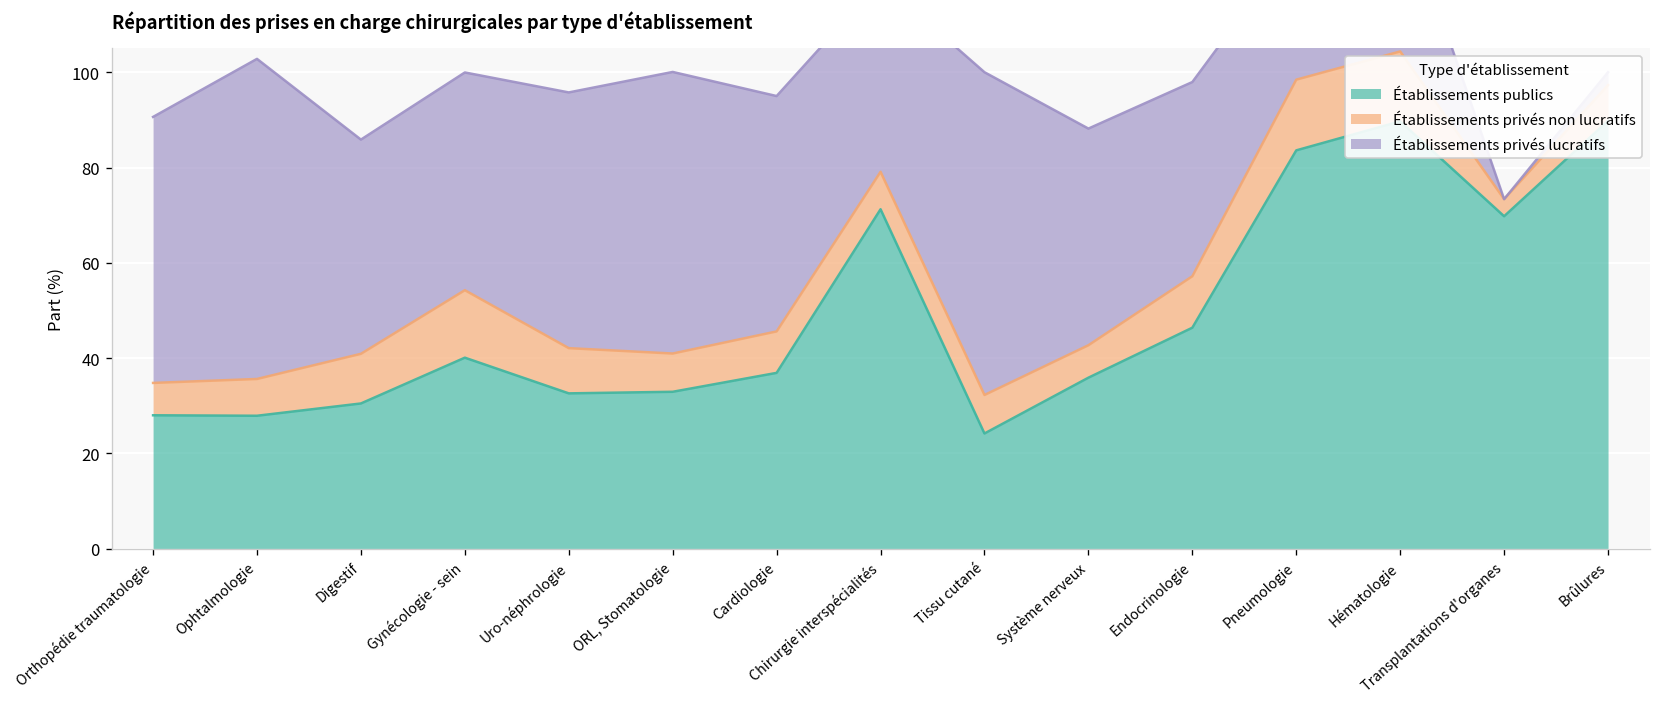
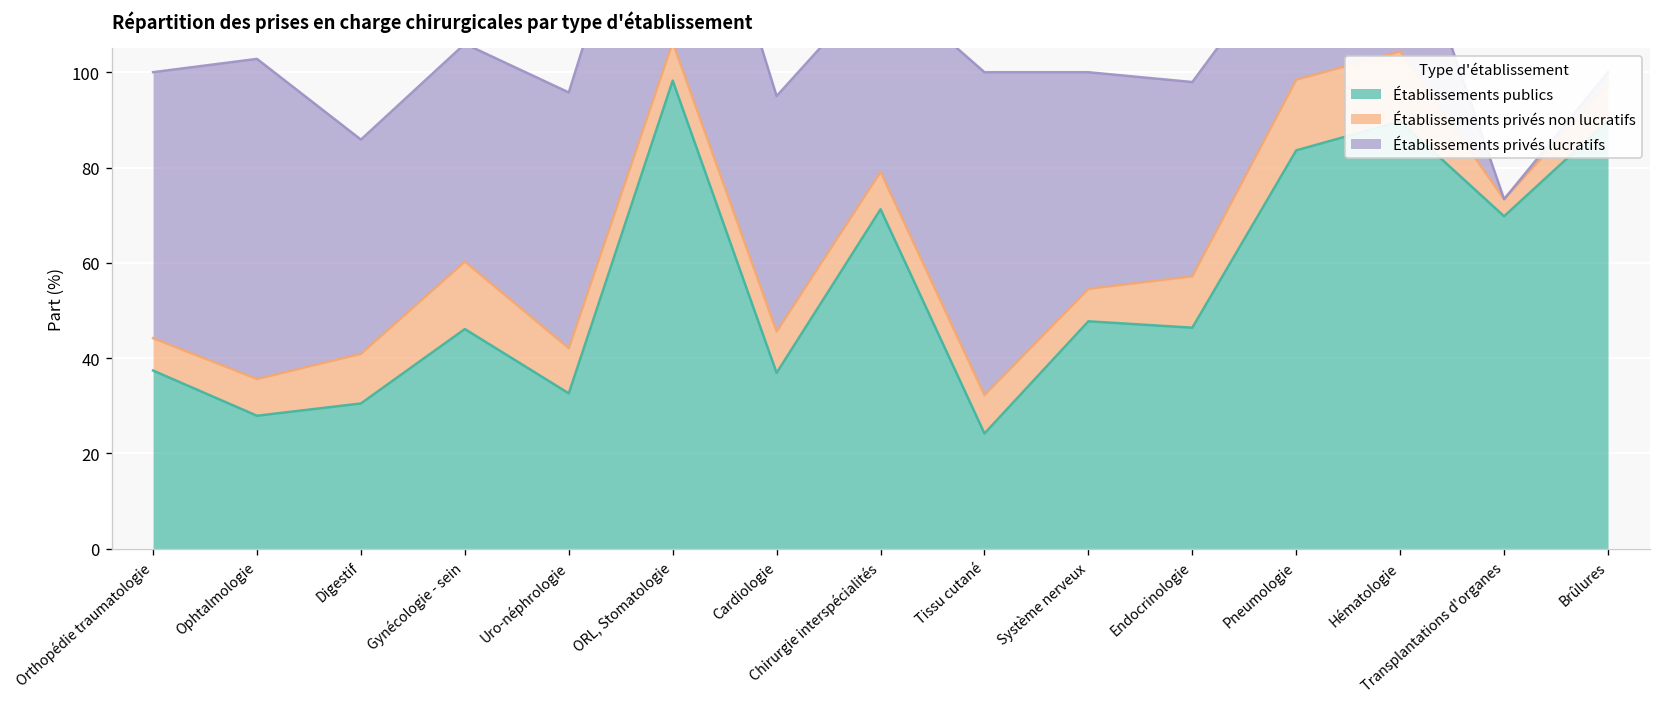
  {
    "Établissements publics": {
-     "Orthopédie traumatologie": 28,
+     "Orthopédie traumatologie": 37,
      "Ophtalmologie": 28,
      "Digestif": 30,
-     "Gynécologie - sein": 40,
+     "Gynécologie - sein": 46,
      "Uro-néphrologie": 33,
-     "ORL, Stomatologie": 33,
+     "ORL, Stomatologie": 98,
      "Cardiologie": 37,
      "Chirurgie interspécialités": 71,
      "Tissu cutané": 24,
-     "Système nerveux": 36,
+     "Système nerveux": 48,
      "Endocrinologie": 46,
      "Pneumologie": 84,
      "Transplantations d'organes": 70
    },
    "Établissements privés non lucratifs": {
      "Orthopédie traumatologie": 7,
      "Ophtalmologie": 8,
      "Digestif": 10,
      "Gynécologie - sein": 14,
      "Uro-néphrologie": 9,
      "Cardiologie": 9,
      "Chirurgie interspécialités": 8,
      "Tissu cutané": 8,
      "Système nerveux": 7,
      "Endocrinologie": 11,
      "Pneumologie": 15,
      "Hématologie": 15
    },
    "Établissements privés lucratifs": {
      "Orthopédie traumatologie": 56,
      "Ophtalmologie": 67,
      "Digestif": 45,
      "Uro-néphrologie": 54,
      "Cardiologie": 49,
      "Tissu cutané": 68,
      "Système nerveux": 45,
      "Endocrinologie": 41
    }
  }
